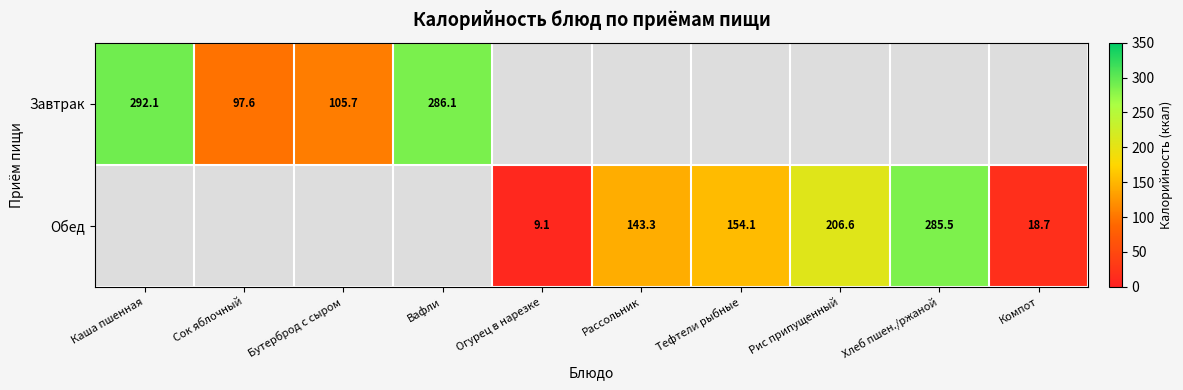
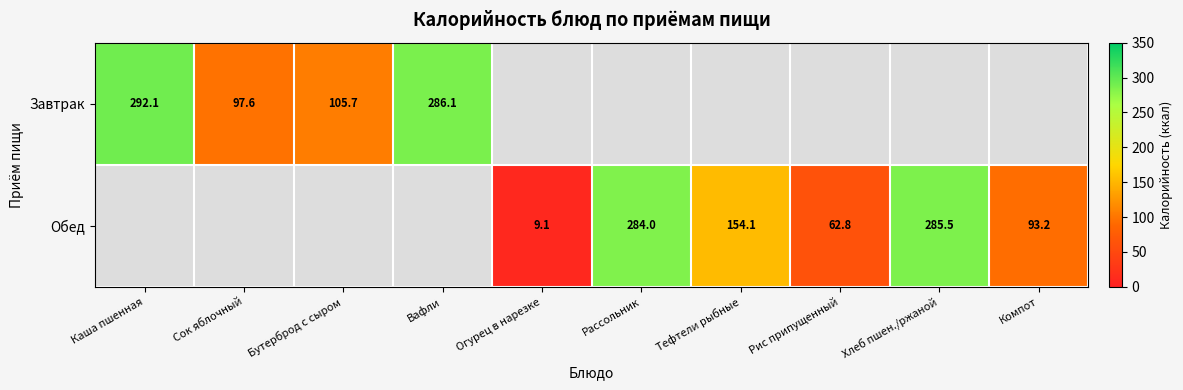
  {
    "Завтрак": {
      "Каша пшенная": 292.1,
      "Сок яблочный": 97.6,
      "Бутерброд с сыром": 105.7,
      "Вафли": 286.1
    },
    "Обед": {
      "Огурец в нарезке": 9.1,
-     "Рассольник": 143.3,
+     "Рассольник": 284.0,
      "Тефтели рыбные": 154.1,
-     "Рис припущенный": 206.6,
+     "Рис припущенный": 62.8,
      "Хлеб пшен./ржаной": 285.5,
-     "Компот": 18.7
+     "Компот": 93.2
    }
  }
